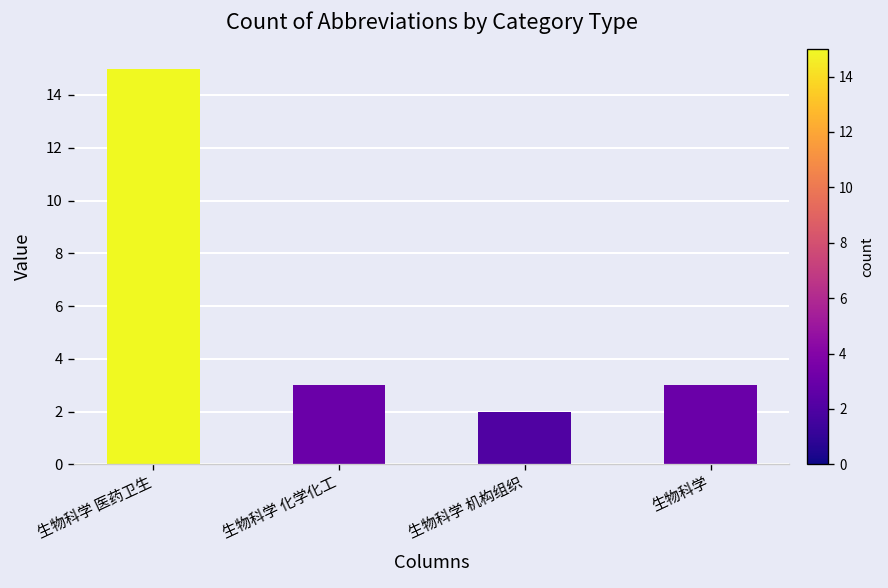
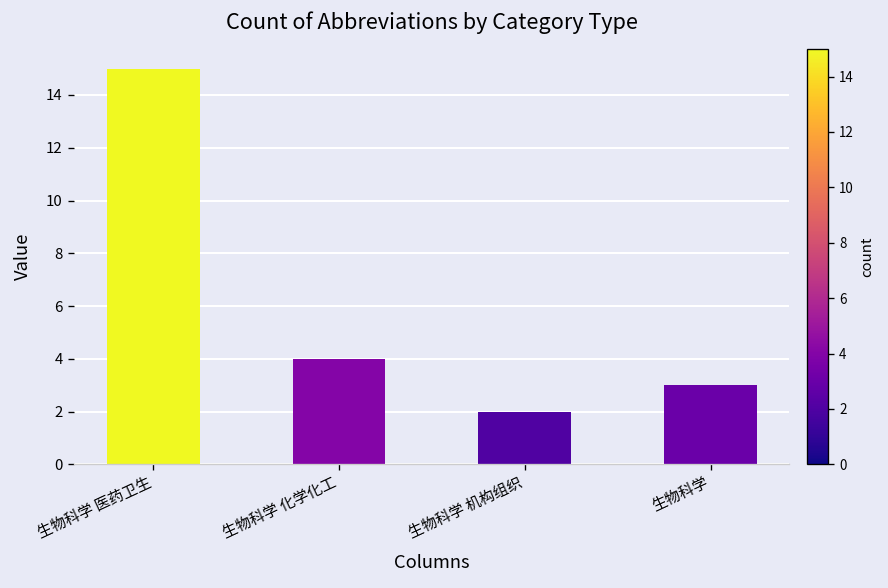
  {
    "生物科学 医药卫生": 15,
-   "生物科学 化学化工": 3,
+   "生物科学 化学化工": 4,
    "生物科学 机构组织": 2,
    "生物科学": 3
  }
